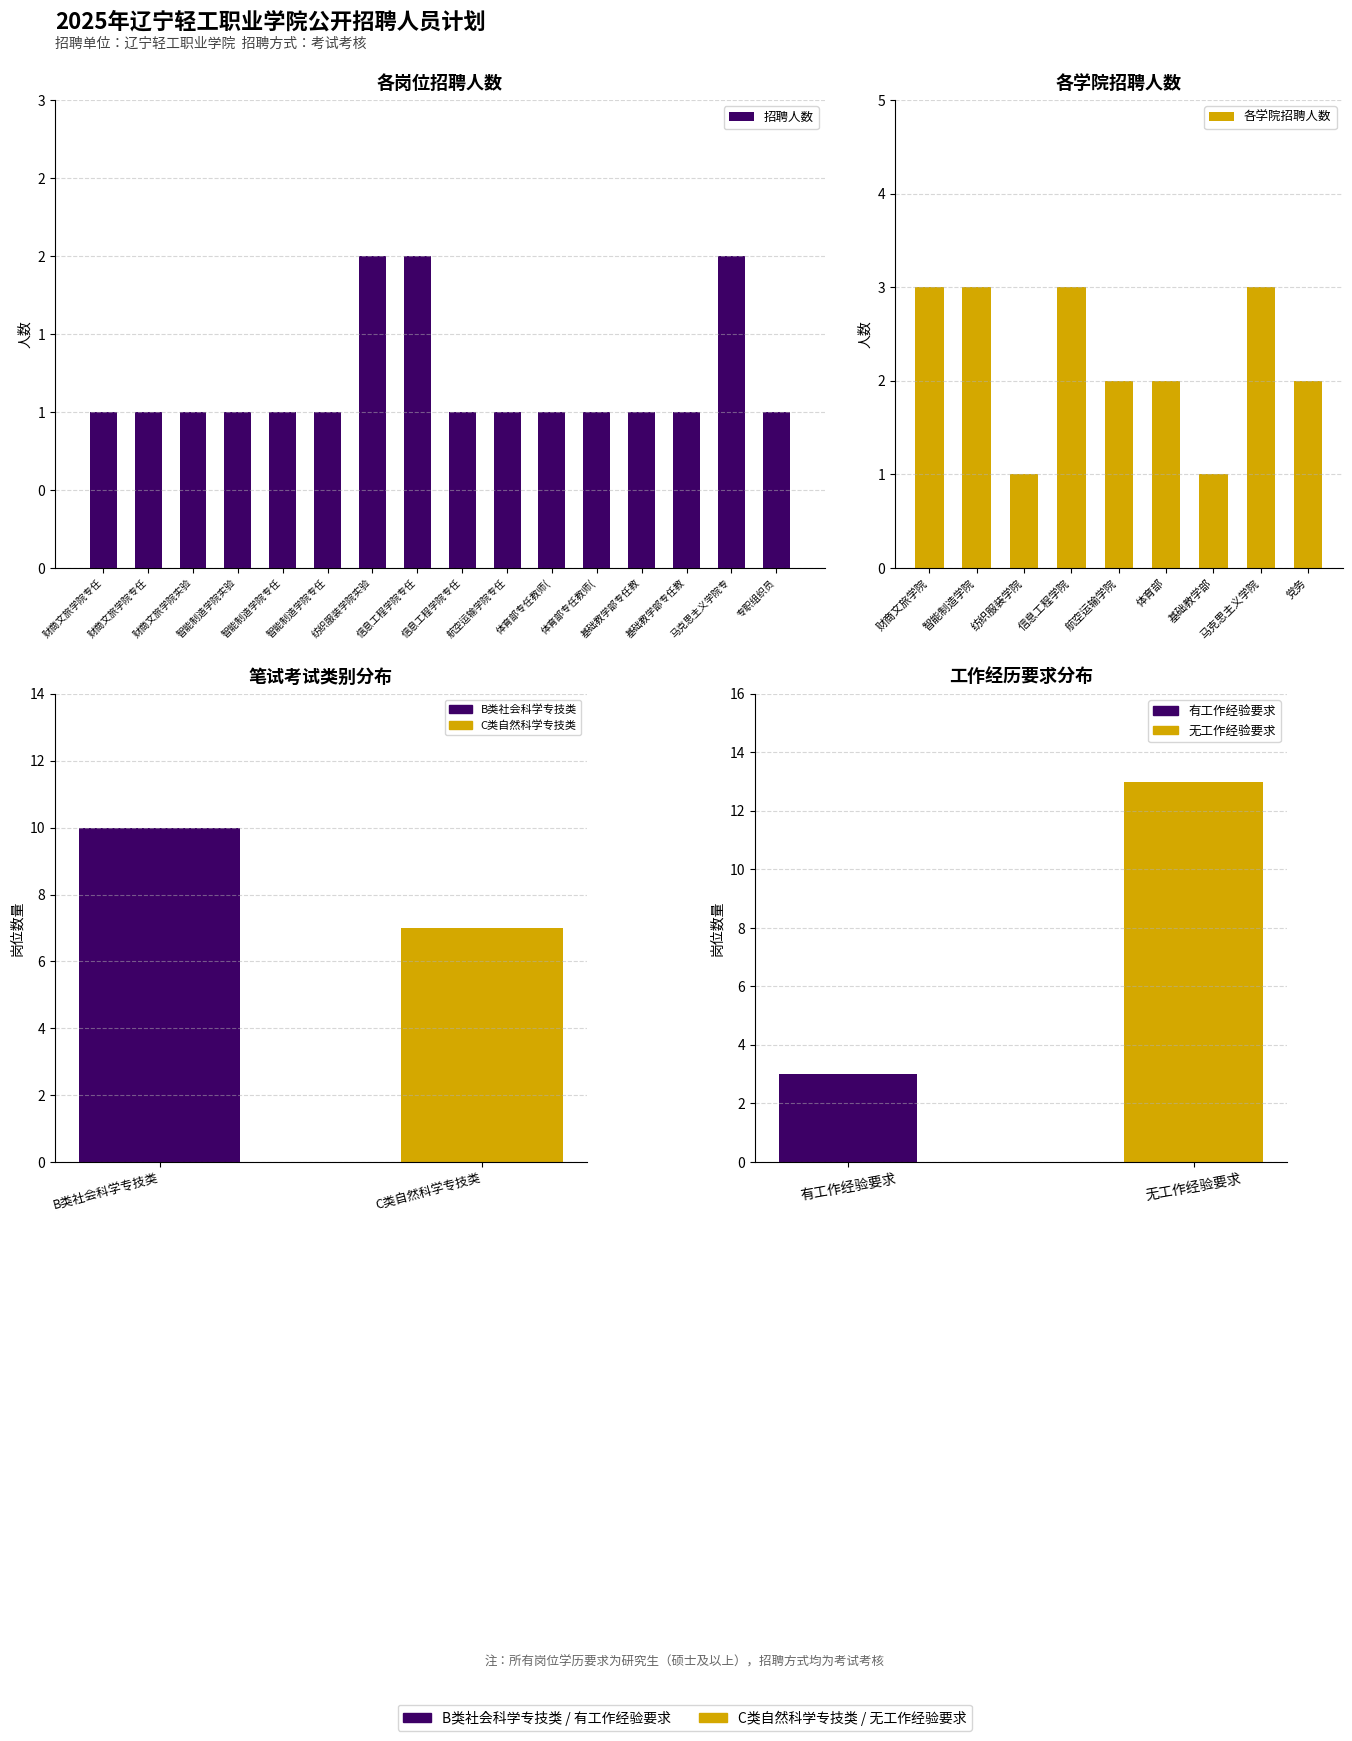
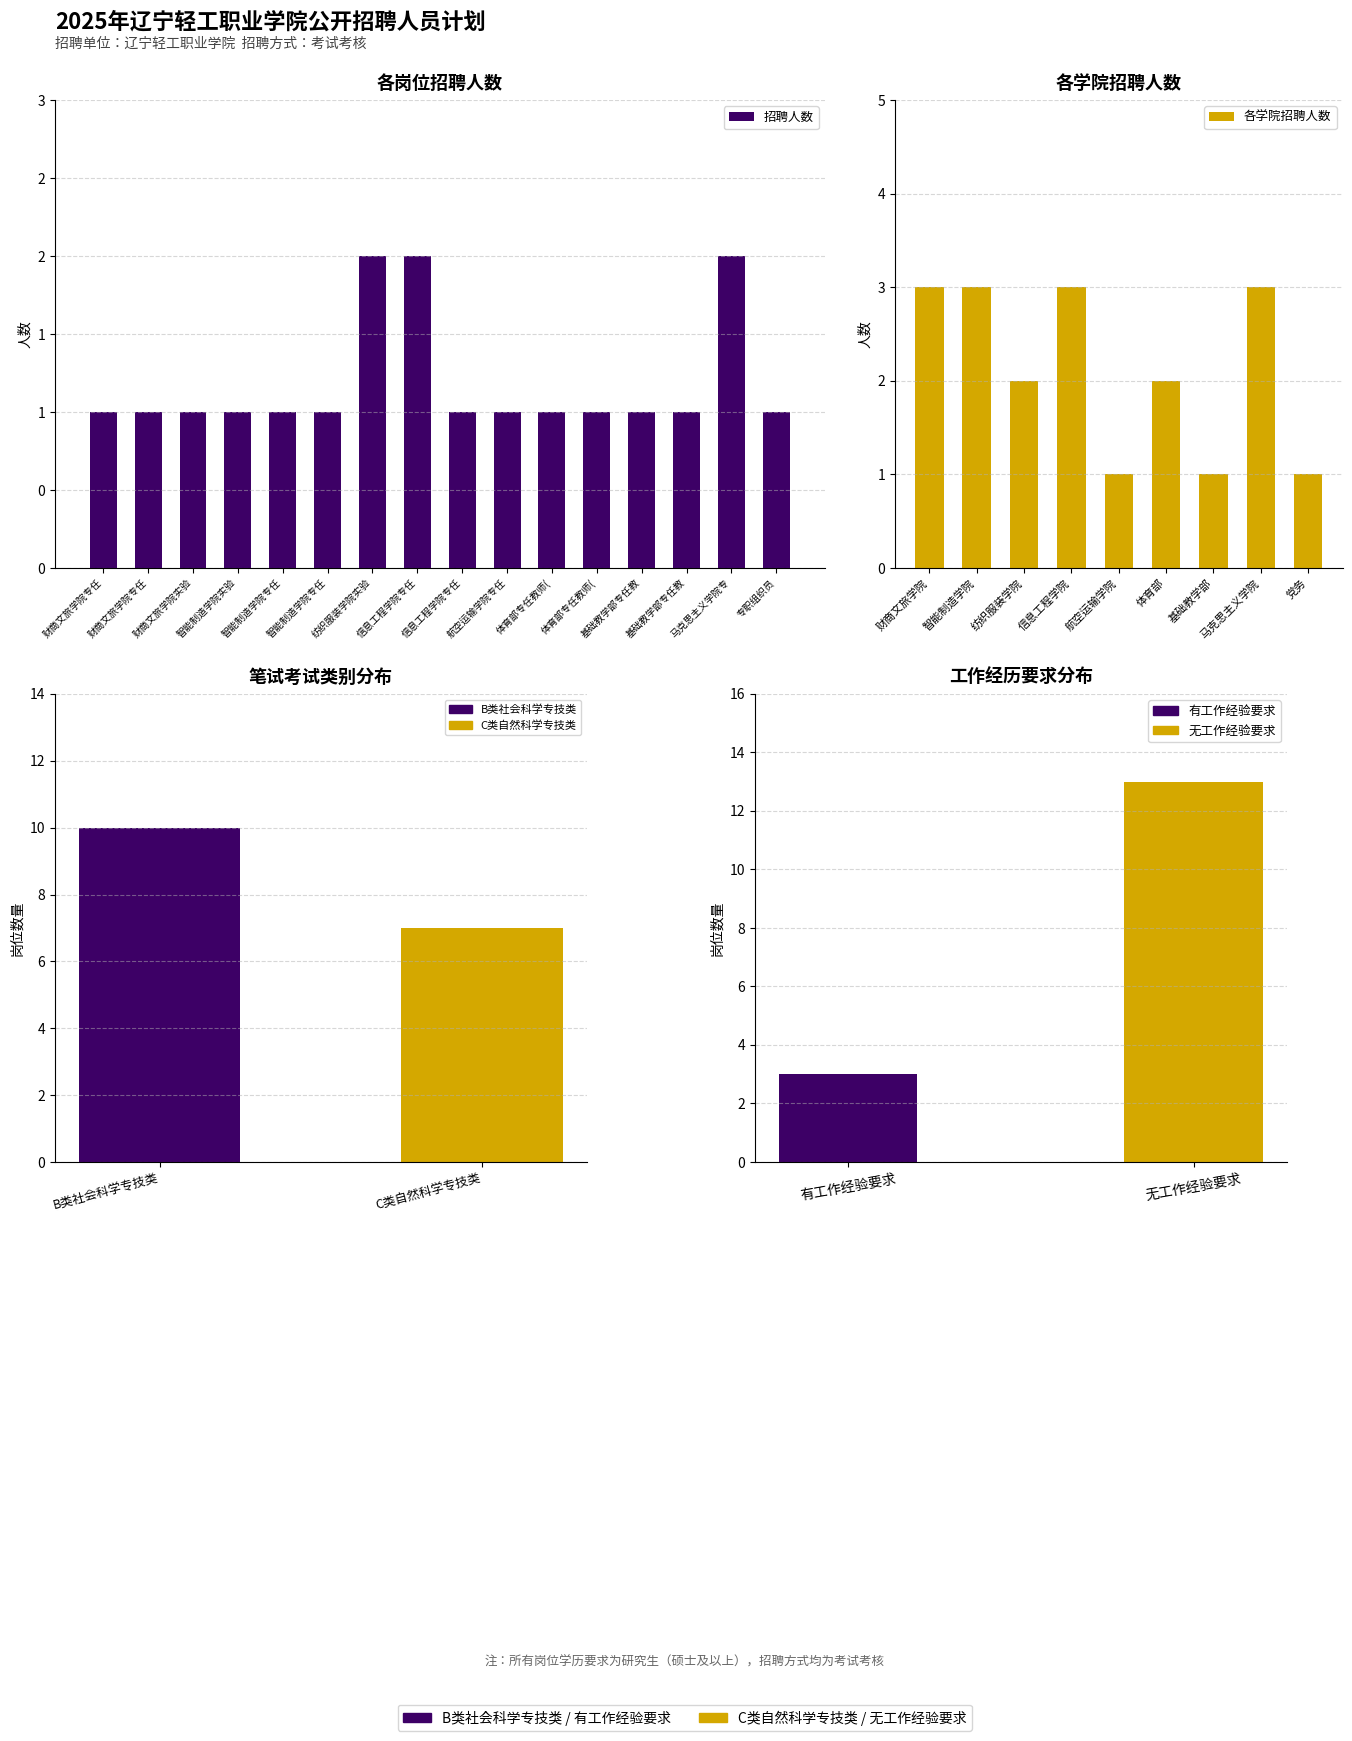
  {
    "各学院招聘人数": {
      "财商文旅学院": 3,
      "智能制造学院": 3,
-     "纺织服装学院": 1,
+     "纺织服装学院": 2,
      "信息工程学院": 3,
-     "航空运输学院": 2,
+     "航空运输学院": 1,
      "体育部": 2,
      "基础教学部": 1,
      "马克思主义学院": 3,
-     "党务": 2
+     "党务": 1
    },
    "笔试考试类别分布": {
      "B类社会科学专技类": 10.0,
      "C类自然科学专技类": 7.0
    },
    "工作经历要求分布": {
      "有工作经验要求": 3.0,
      "无工作经验要求": 13.0
    }
  }
